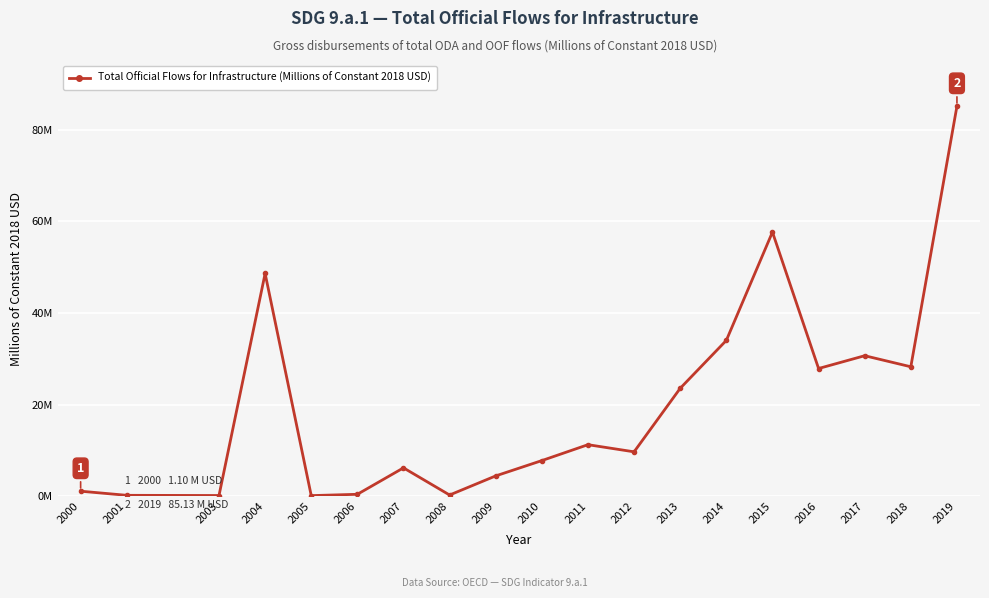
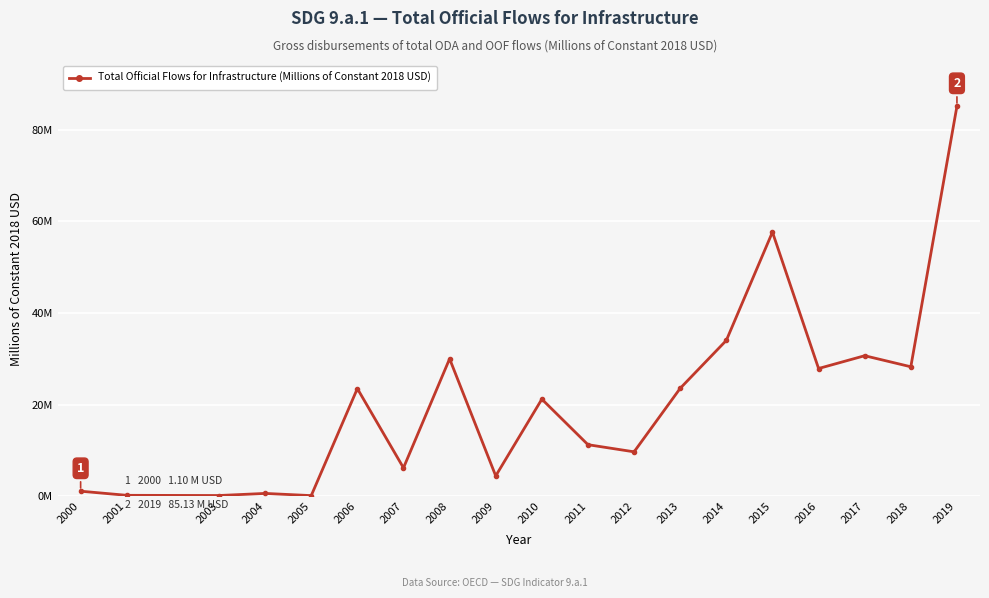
  {
    "2001": 0,
    "2003": 0,
-   "2004": 49000000,
+   "2004": 1000000,
    "2005": 0,
-   "2006": 0,
+   "2006": 23000000,
    "2007": 6000000,
-   "2008": 0,
+   "2008": 30000000,
    "2009": 4000000,
-   "2010": 8000000,
+   "2010": 21000000,
    "2011": 11000000,
    "2012": 10000000,
    "2013": 24000000,
    "2014": 34000000,
    "2015": 58000000,
    "2016": 28000000,
    "2017": 31000000,
    "2018": 28000000
  }
